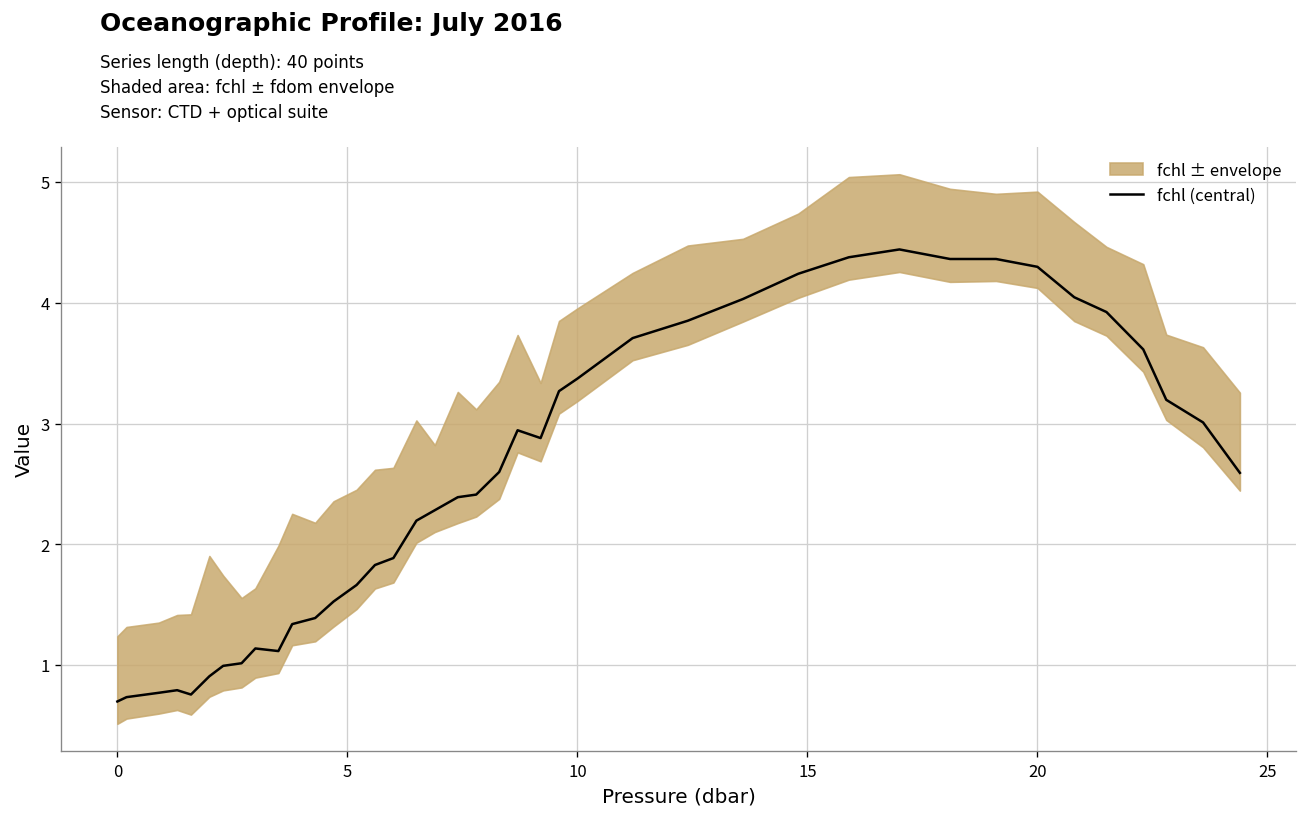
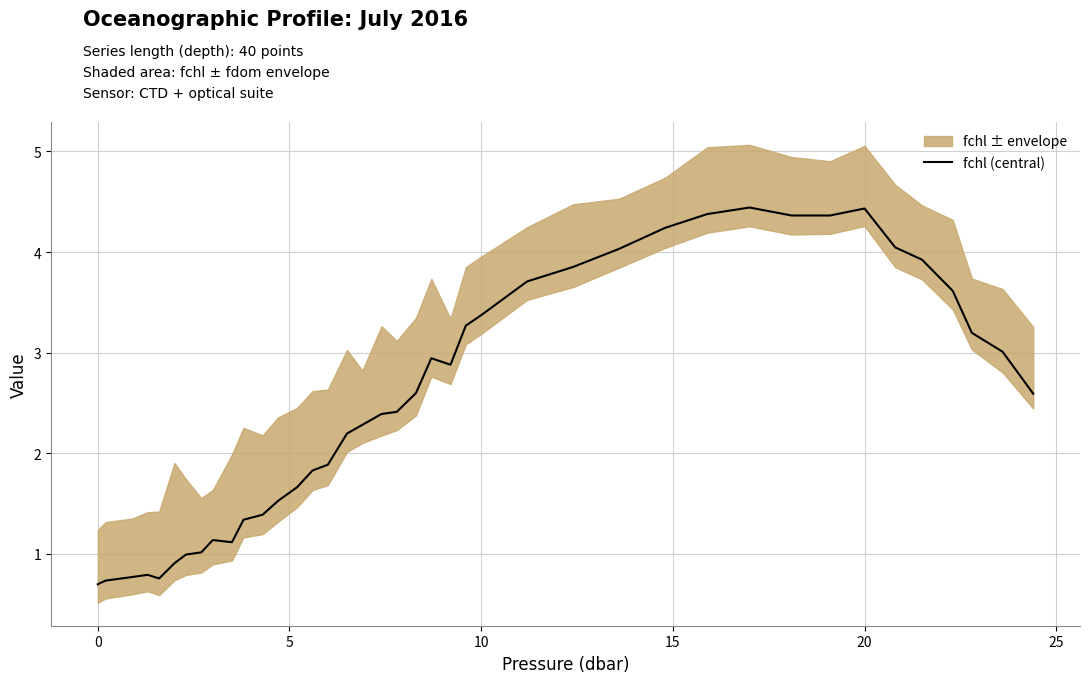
  {
    "fchl (central)": {
      "0": 0.70,
      "10": 3.37,
-     "20": 4.30
+     "20": 4.43
    }
  }
